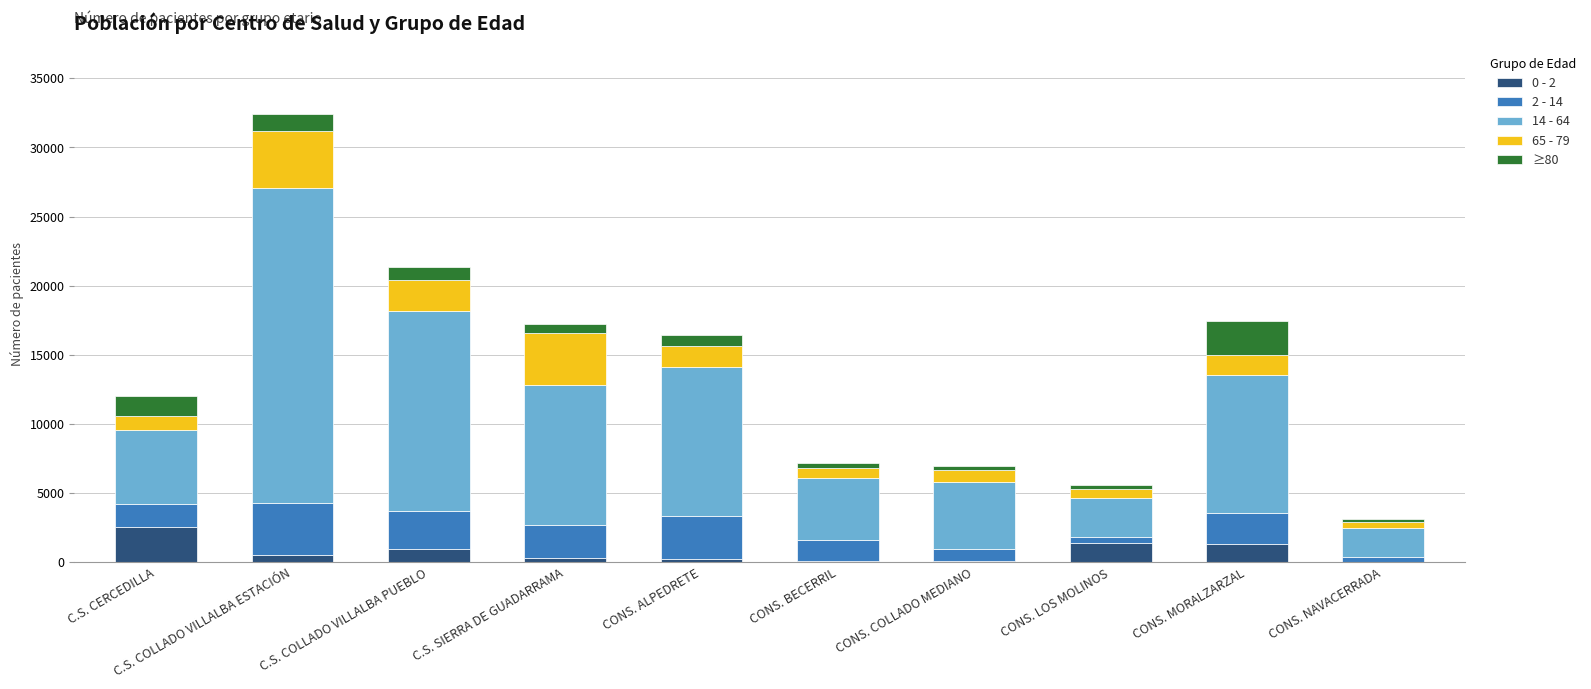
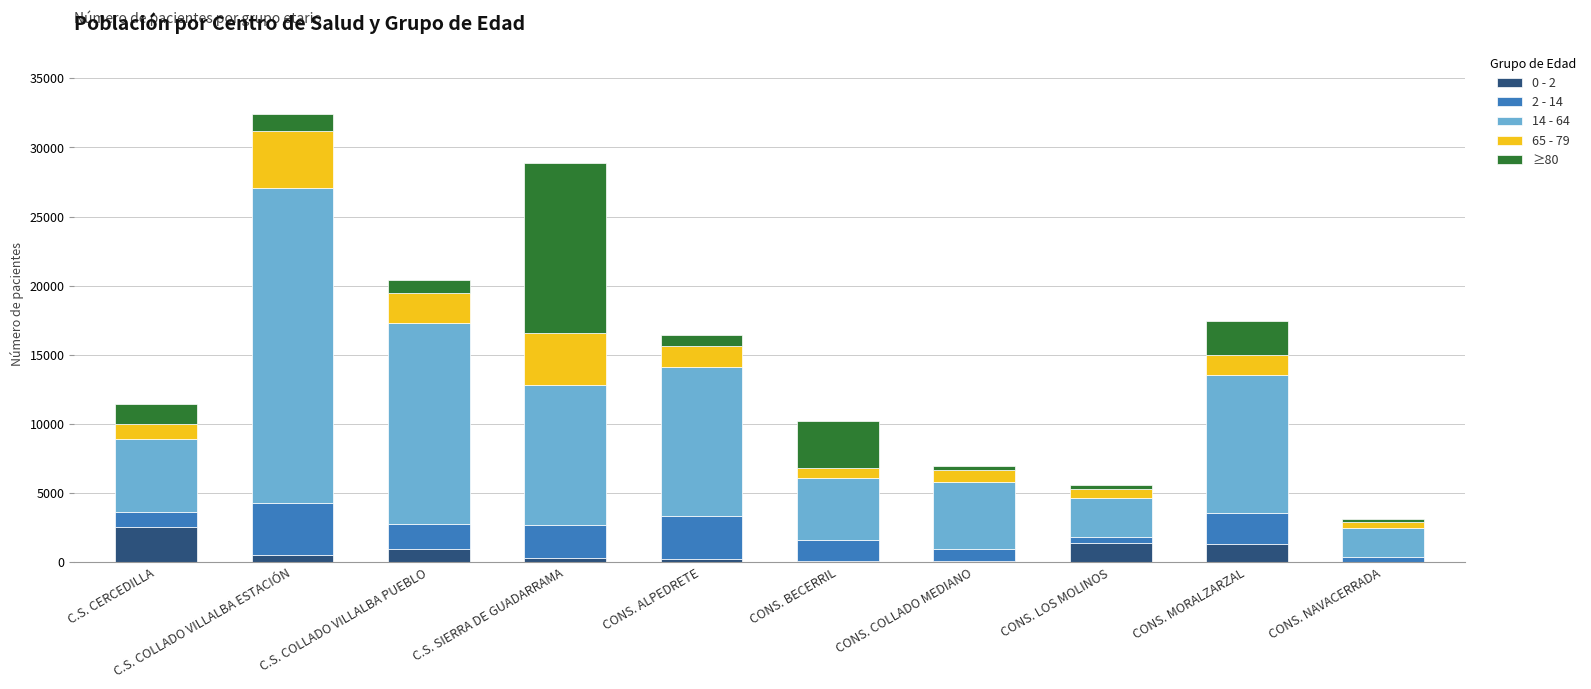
  {
    "0 - 2": {
      "C.S. CERCEDILLA": 2600,
      "C.S. COLLADO VILLALBA ESTACIÓN": 600,
      "C.S. COLLADO VILLALBA PUEBLO": 1000,
      "C.S. SIERRA DE GUADARRAMA": 300,
      "CONS. ALPEDRETE": 200,
      "CONS. LOS MOLINOS": 1400,
      "CONS. MORALZARZAL": 1300
    },
    "2 - 14": {
-     "C.S. CERCEDILLA": 1600,
+     "C.S. CERCEDILLA": 1000,
      "C.S. COLLADO VILLALBA ESTACIÓN": 3700,
-     "C.S. COLLADO VILLALBA PUEBLO": 2700,
+     "C.S. COLLADO VILLALBA PUEBLO": 1800,
      "C.S. SIERRA DE GUADARRAMA": 2400,
      "CONS. ALPEDRETE": 3100,
      "CONS. BECERRIL": 1500,
      "CONS. COLLADO MEDIANO": 800,
      "CONS. LOS MOLINOS": 400,
      "CONS. MORALZARZAL": 2200,
      "CONS. NAVACERRADA": 300
    },
    "14 - 64": {
      "C.S. CERCEDILLA": 5300,
      "C.S. COLLADO VILLALBA ESTACIÓN": 22800,
      "C.S. COLLADO VILLALBA PUEBLO": 14500,
      "C.S. SIERRA DE GUADARRAMA": 10200,
      "CONS. ALPEDRETE": 10800,
      "CONS. BECERRIL": 4400,
      "CONS. COLLADO MEDIANO": 4900,
      "CONS. LOS MOLINOS": 2900,
      "CONS. MORALZARZAL": 10000,
      "CONS. NAVACERRADA": 2100
    },
    "65 - 79": {
      "C.S. CERCEDILLA": 1000,
      "C.S. COLLADO VILLALBA ESTACIÓN": 4200,
      "C.S. COLLADO VILLALBA PUEBLO": 2200,
      "C.S. SIERRA DE GUADARRAMA": 3700,
      "CONS. ALPEDRETE": 1500,
      "CONS. BECERRIL": 800,
      "CONS. COLLADO MEDIANO": 900,
      "CONS. LOS MOLINOS": 600,
      "CONS. MORALZARZAL": 1500,
      "CONS. NAVACERRADA": 400
    },
    "≥80": {
      "C.S. CERCEDILLA": 1500,
      "C.S. COLLADO VILLALBA ESTACIÓN": 1200,
      "C.S. COLLADO VILLALBA PUEBLO": 1000,
-     "C.S. SIERRA DE GUADARRAMA": 700,
+     "C.S. SIERRA DE GUADARRAMA": 12300,
      "CONS. ALPEDRETE": 800,
-     "CONS. BECERRIL": 300,
+     "CONS. BECERRIL": 3400,
      "CONS. COLLADO MEDIANO": 300,
      "CONS. LOS MOLINOS": 300,
      "CONS. MORALZARZAL": 2400,
      "CONS. NAVACERRADA": 200
    }
  }
